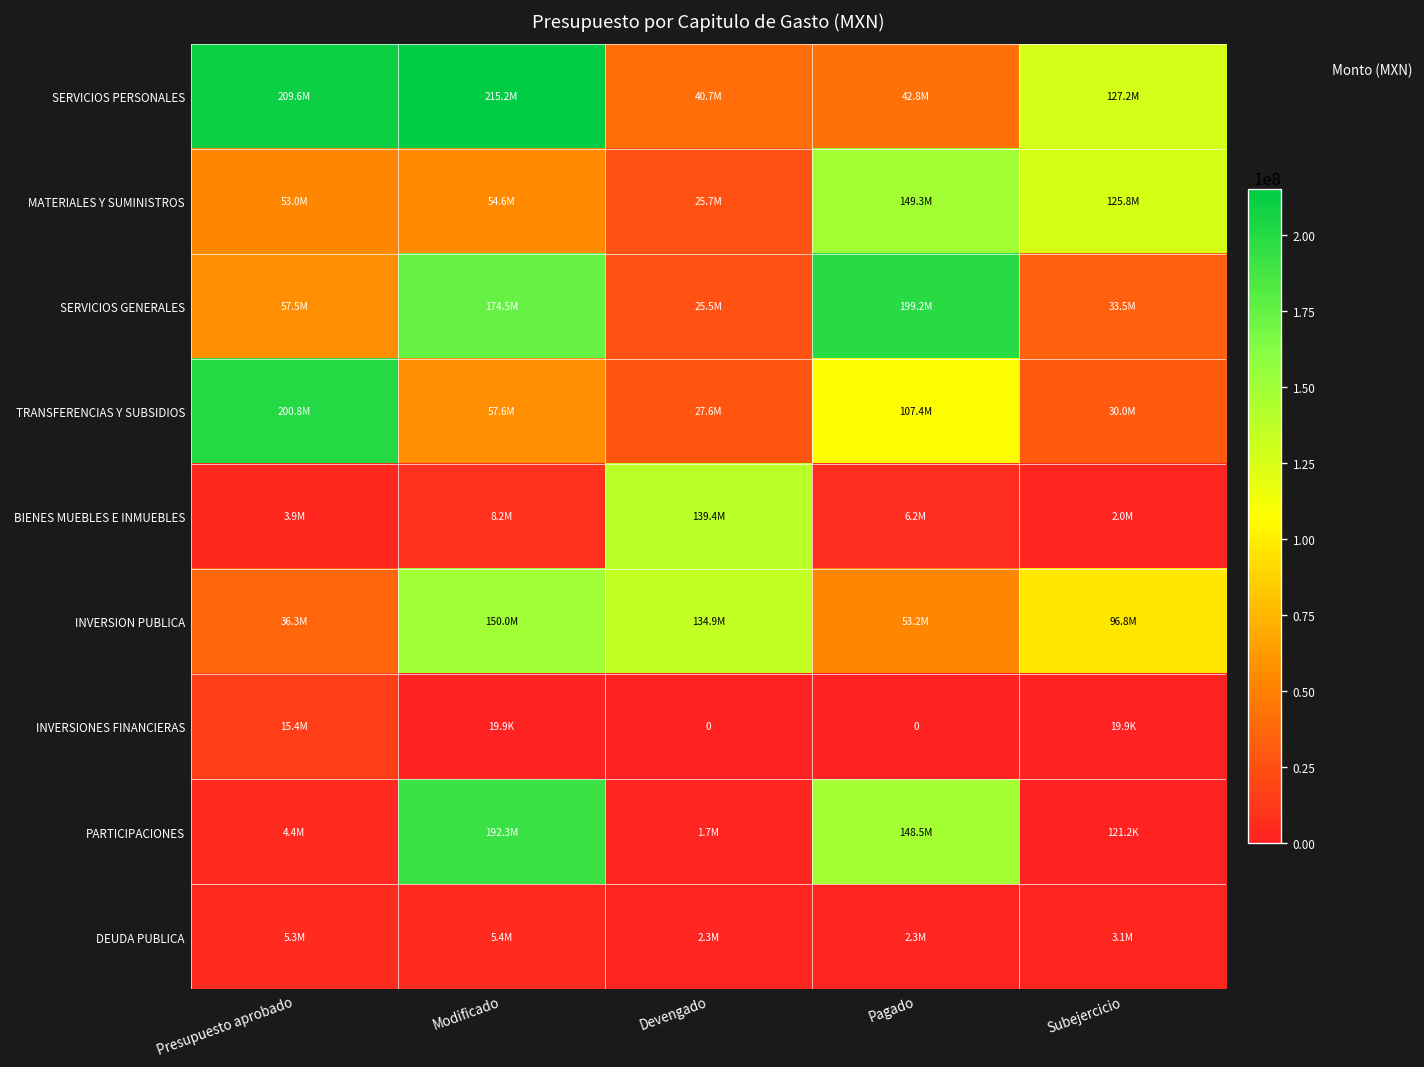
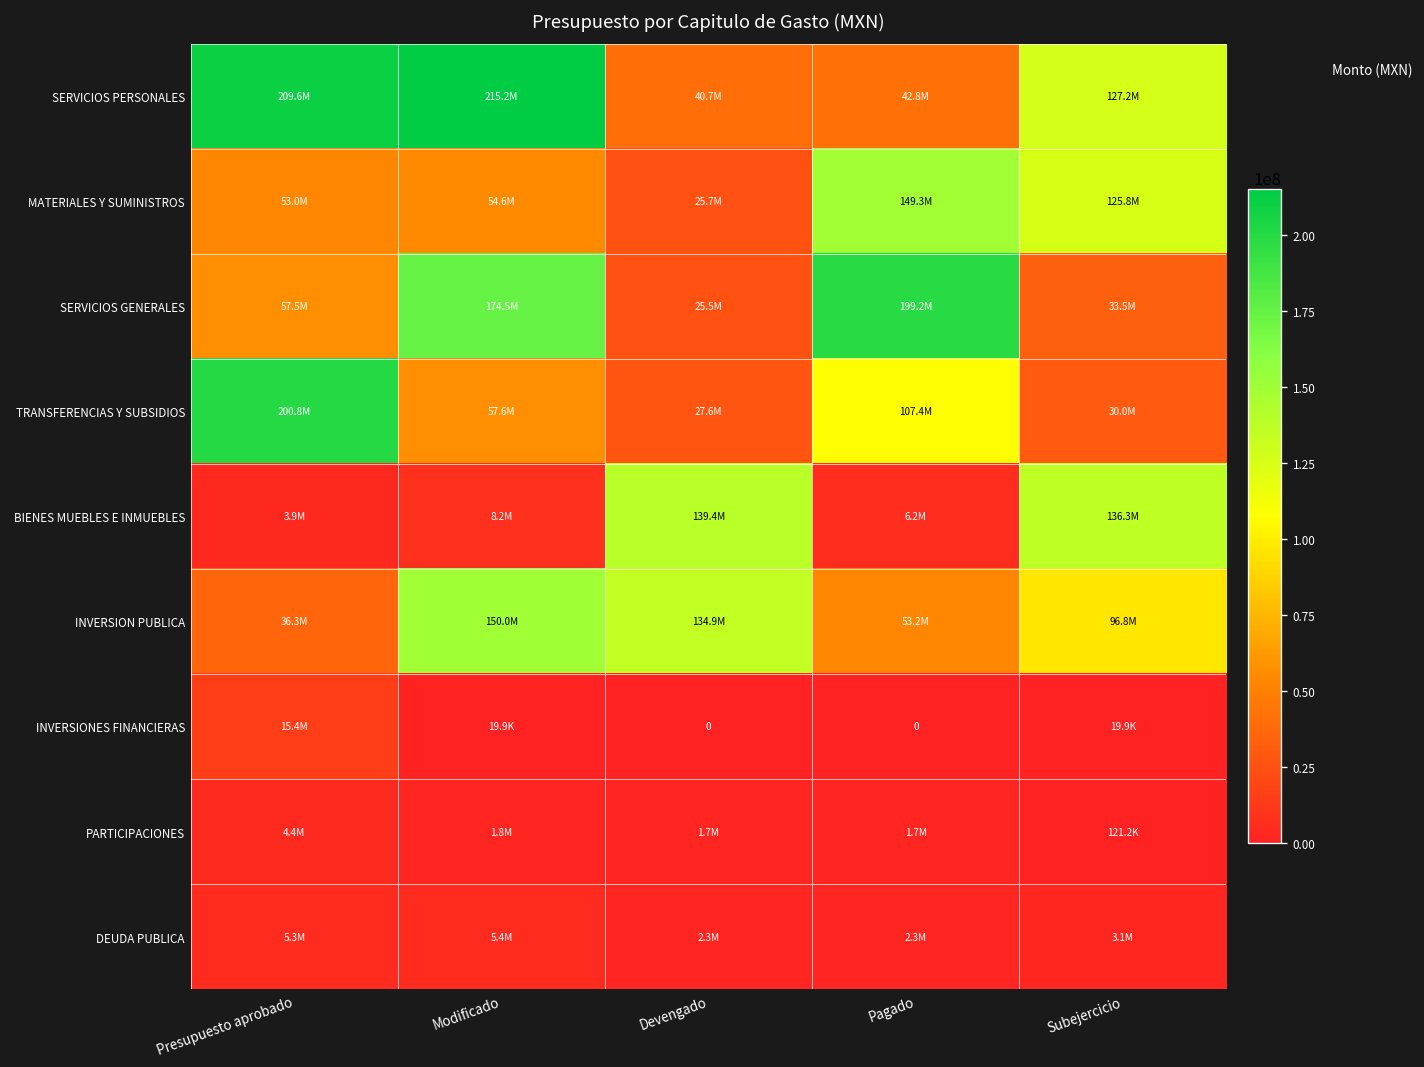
  {
    "SERVICIOS PERSONALES": {
      "Presupuesto aprobado": "209.6M",
      "Modificado": "215.2M",
      "Devengado": "40.7M",
      "Pagado": "42.8M",
      "Subejercicio": "127.2M"
    },
    "MATERIALES Y SUMINISTROS": {
      "Presupuesto aprobado": "53.0M",
      "Modificado": "54.6M",
      "Devengado": "25.7M",
      "Pagado": "149.3M",
      "Subejercicio": "125.8M"
    },
    "SERVICIOS GENERALES": {
      "Presupuesto aprobado": "57.5M",
      "Modificado": "174.5M",
      "Devengado": "25.5M",
      "Pagado": "199.2M",
      "Subejercicio": "33.5M"
    },
    "TRANSFERENCIAS Y SUBSIDIOS": {
      "Presupuesto aprobado": "200.8M",
      "Modificado": "57.6M",
      "Devengado": "27.6M",
      "Pagado": "107.4M",
      "Subejercicio": "30.0M"
    },
    "BIENES MUEBLES E INMUEBLES": {
      "Presupuesto aprobado": "3.9M",
      "Modificado": "8.2M",
      "Devengado": "139.4M",
      "Pagado": "6.2M",
-     "Subejercicio": "2.0M"
+     "Subejercicio": "136.3M"
    },
    "INVERSION PUBLICA": {
      "Presupuesto aprobado": "36.3M",
      "Modificado": "150.0M",
      "Devengado": "134.9M",
      "Pagado": "53.2M",
      "Subejercicio": "96.8M"
    },
    "INVERSIONES FINANCIERAS": {
      "Presupuesto aprobado": "15.4M",
      "Modificado": "19.9K",
      "Devengado": "0",
      "Pagado": "0",
      "Subejercicio": "19.9K"
    },
    "PARTICIPACIONES": {
      "Presupuesto aprobado": "4.4M",
-     "Modificado": "192.3M",
+     "Modificado": "1.8M",
      "Devengado": "1.7M",
-     "Pagado": "148.5M",
+     "Pagado": "1.7M",
      "Subejercicio": "121.2K"
    },
    "DEUDA PUBLICA": {
      "Presupuesto aprobado": "5.3M",
      "Modificado": "5.4M",
      "Devengado": "2.3M",
      "Pagado": "2.3M",
      "Subejercicio": "3.1M"
    }
  }
